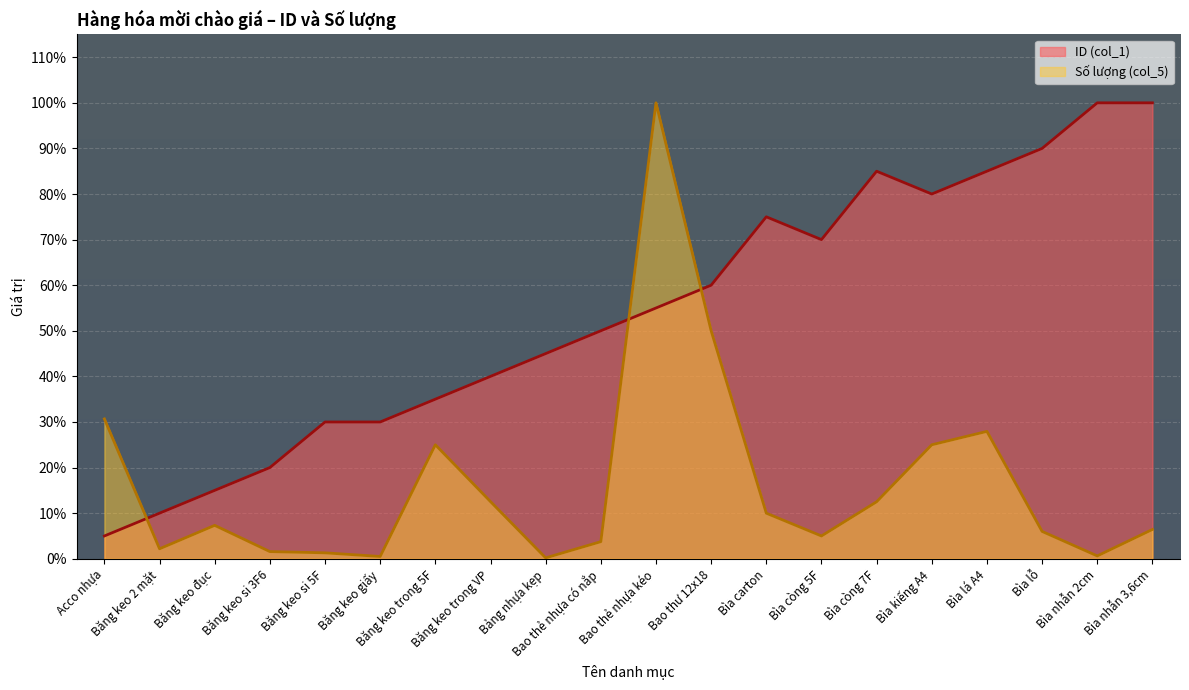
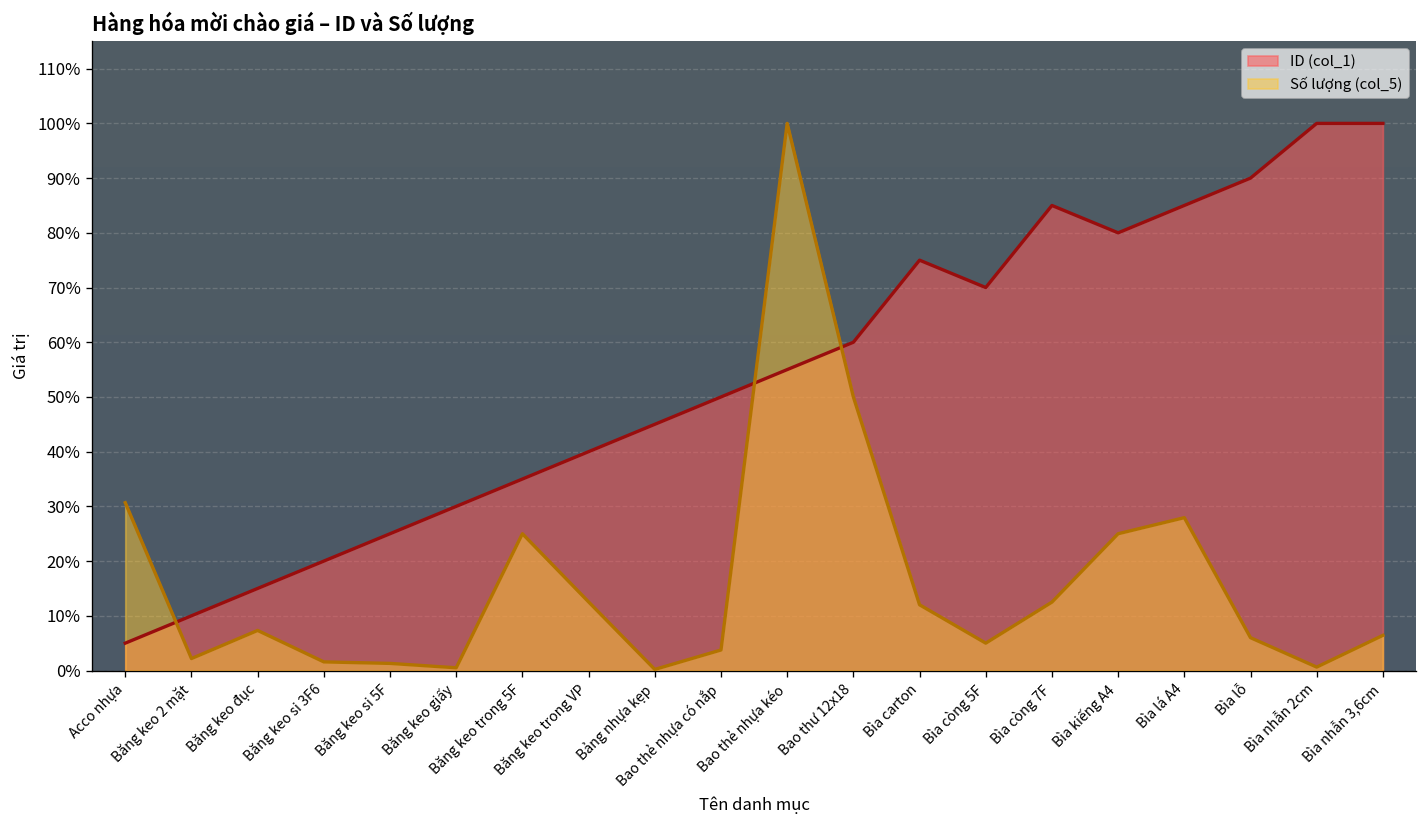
  {
    "ID (col_1)": {
      "Acco nhựa": "5%",
      "Băng keo 2 mặt": "10%",
      "Băng keo đục": "15%",
      "Băng keo si 3F6": "20%",
-     "Băng keo si 5F": "30%",
+     "Băng keo si 5F": "25%",
      "Băng keo giấy": "30%",
      "Băng keo trong 5F": "35%",
      "Băng keo trong VP": "40%",
      "Bảng nhựa kẹp": "45%",
      "Bao thẻ nhựa có nắp": "50%",
      "Bao thẻ nhựa kéo": "55%",
      "Bao thư 12x18": "60%",
      "Bìa carton": "75%",
      "Bìa còng 5F": "70%",
      "Bìa còng 7F": "85%",
      "Bìa kiếng A4": "80%",
      "Bìa lá A4": "85%",
      "Bìa lỗ": "90%",
      "Bìa nhẫn 2cm": "100%",
      "Bìa nhẫn 3,6cm": "100%"
    },
    "Số lượng (col_5)": {
      "Acco nhựa": "31%",
      "Băng keo 2 mặt": "2%",
      "Băng keo đục": "7%",
      "Băng keo si 3F6": "2%",
      "Băng keo si 5F": "1%",
      "Băng keo giấy": "1%",
      "Băng keo trong 5F": "25%",
      "Băng keo trong VP": "13%",
      "Bảng nhựa kẹp": "0%",
      "Bao thẻ nhựa có nắp": "4%",
      "Bao thẻ nhựa kéo": "100%",
      "Bao thư 12x18": "50%",
-     "Bìa carton": "10%",
+     "Bìa carton": "12%",
      "Bìa còng 5F": "5%",
      "Bìa còng 7F": "13%",
      "Bìa kiếng A4": "25%",
      "Bìa lá A4": "28%",
      "Bìa lỗ": "6%",
      "Bìa nhẫn 2cm": "1%",
      "Bìa nhẫn 3,6cm": "6%"
    }
  }
